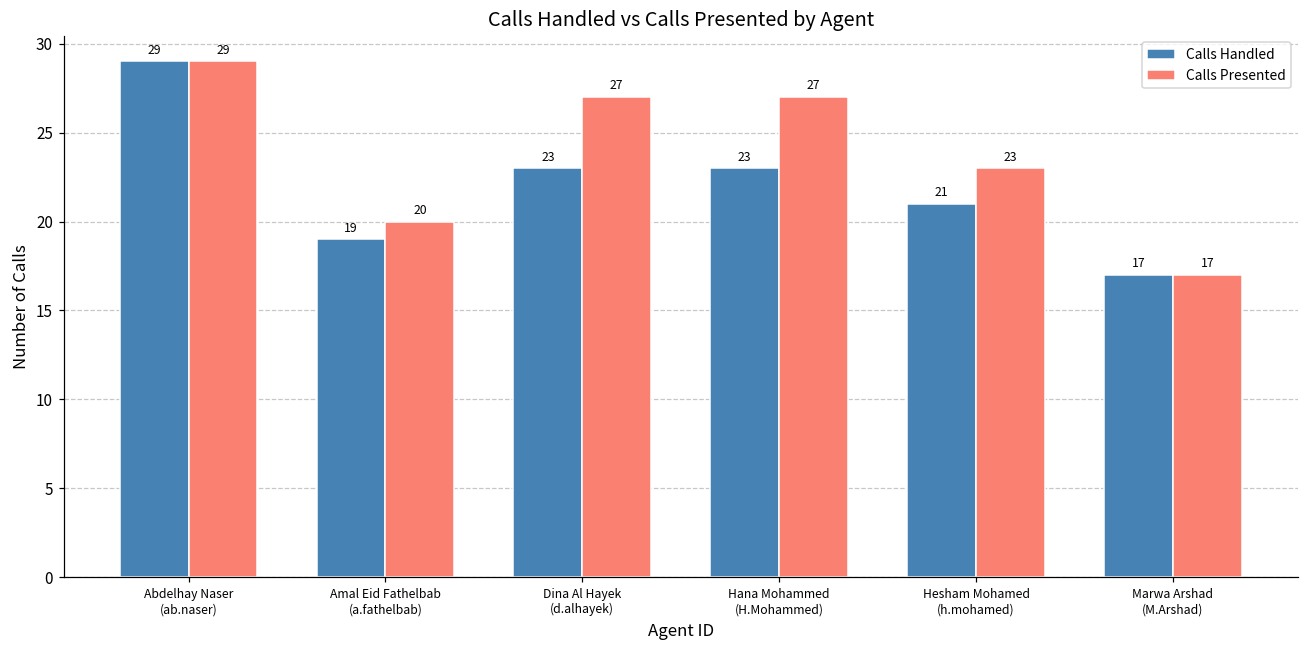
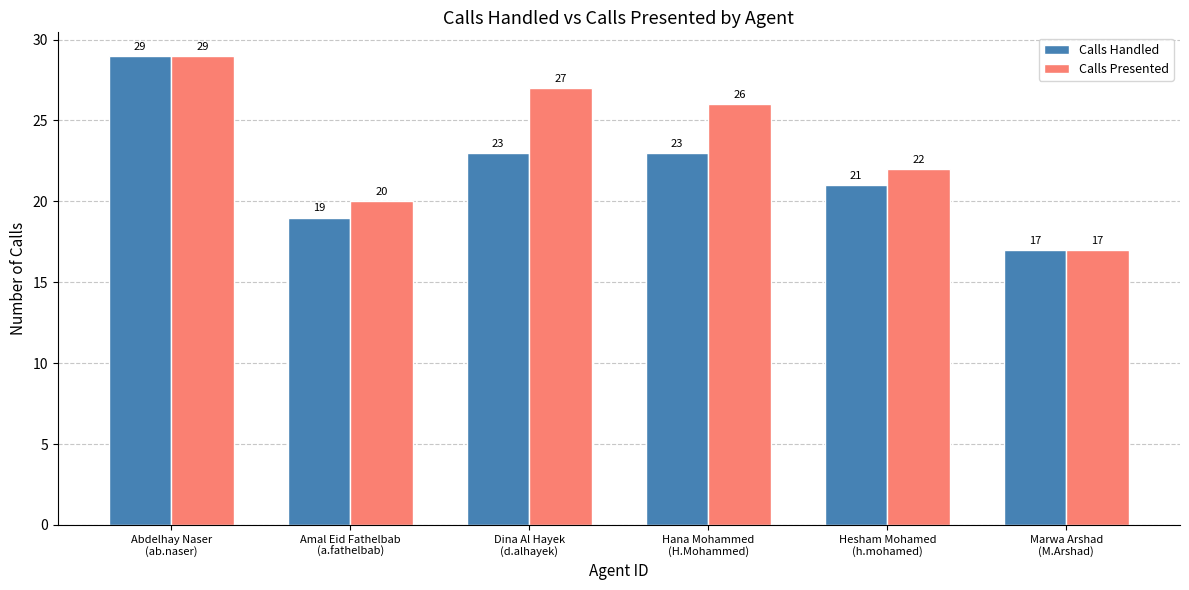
  {
    "Calls Handled": {
      "Abdelhay Naser (ab.naser)": 29,
      "Amal Eid Fathelbab (a.fathelbab)": 19,
      "Dina Al Hayek (d.alhayek)": 23,
      "Hana Mohammed (H.Mohammed)": 23,
      "Hesham Mohamed (h.mohamed)": 21,
      "Marwa Arshad (M.Arshad)": 17
    },
    "Calls Presented": {
      "Abdelhay Naser (ab.naser)": 29,
      "Amal Eid Fathelbab (a.fathelbab)": 20,
      "Dina Al Hayek (d.alhayek)": 27,
-     "Hana Mohammed (H.Mohammed)": 27,
-     "Hesham Mohamed (h.mohamed)": 23,
+     "Hana Mohammed (H.Mohammed)": 26,
+     "Hesham Mohamed (h.mohamed)": 22,
      "Marwa Arshad (M.Arshad)": 17
    }
  }
